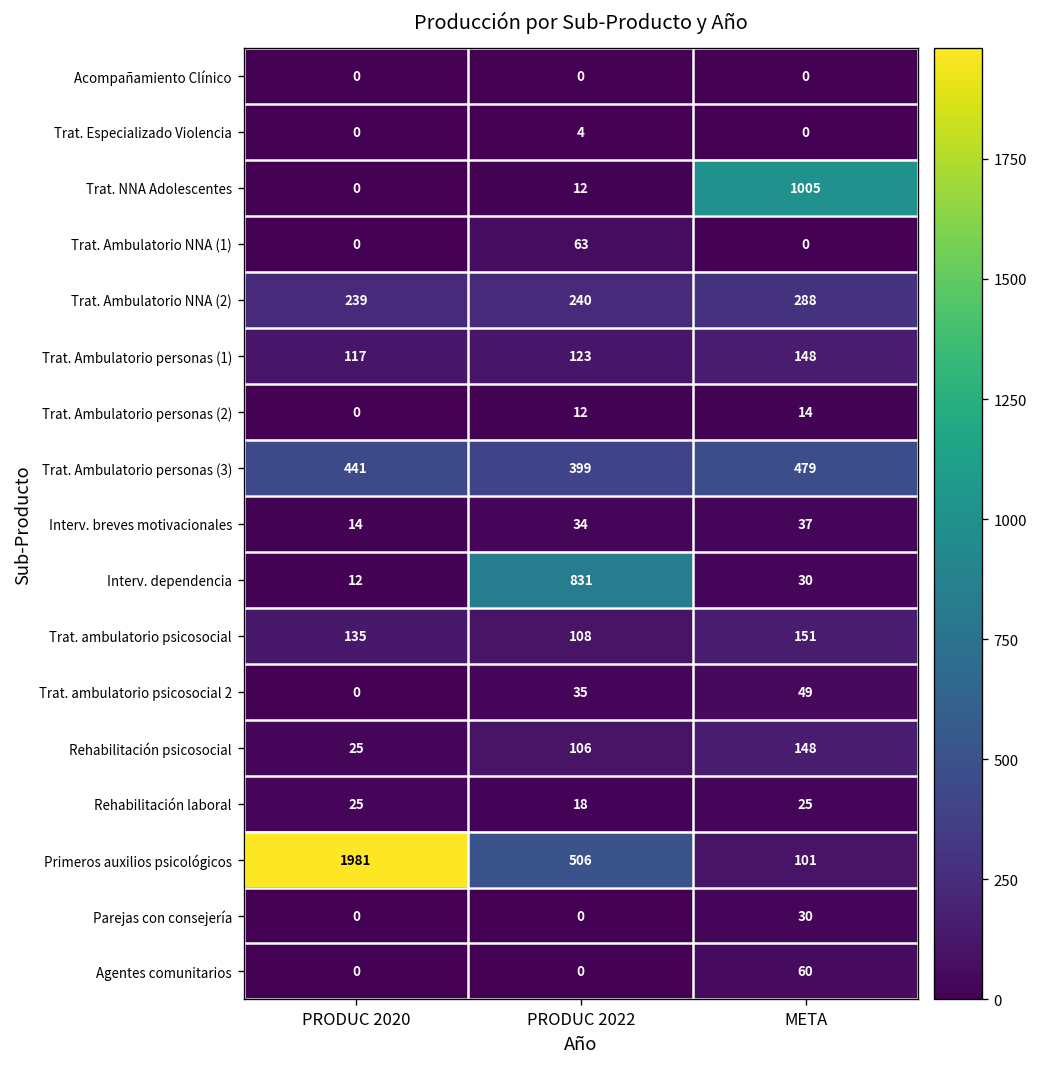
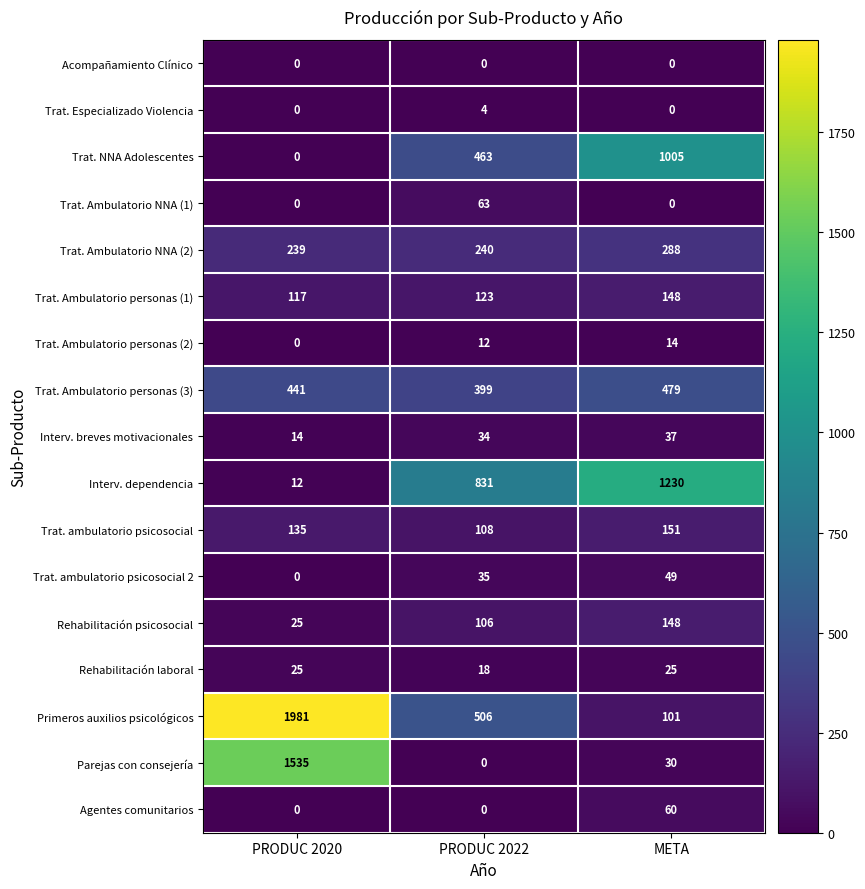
  {
    "Acompañamiento Clínico": {
      "PRODUC 2020": 0,
      "PRODUC 2022": 0,
      "META": 0
    },
    "Trat. Especializado Violencia": {
      "PRODUC 2020": 0,
      "PRODUC 2022": 4,
      "META": 0
    },
    "Trat. NNA Adolescentes": {
      "PRODUC 2020": 0,
-     "PRODUC 2022": 12,
+     "PRODUC 2022": 463,
      "META": 1005
    },
    "Trat. Ambulatorio NNA (1)": {
      "PRODUC 2020": 0,
      "PRODUC 2022": 63,
      "META": 0
    },
    "Trat. Ambulatorio NNA (2)": {
      "PRODUC 2020": 239,
      "PRODUC 2022": 240,
      "META": 288
    },
    "Trat. Ambulatorio personas (1)": {
      "PRODUC 2020": 117,
      "PRODUC 2022": 123,
      "META": 148
    },
    "Trat. Ambulatorio personas (2)": {
      "PRODUC 2020": 0,
      "PRODUC 2022": 12,
      "META": 14
    },
    "Trat. Ambulatorio personas (3)": {
      "PRODUC 2020": 441,
      "PRODUC 2022": 399,
      "META": 479
    },
    "Interv. breves motivacionales": {
      "PRODUC 2020": 14,
      "PRODUC 2022": 34,
      "META": 37
    },
    "Interv. dependencia": {
      "PRODUC 2020": 12,
      "PRODUC 2022": 831,
-     "META": 30
+     "META": 1230
    },
    "Trat. ambulatorio psicosocial": {
      "PRODUC 2020": 135,
      "PRODUC 2022": 108,
      "META": 151
    },
    "Trat. ambulatorio psicosocial 2": {
      "PRODUC 2020": 0,
      "PRODUC 2022": 35,
      "META": 49
    },
    "Rehabilitación psicosocial": {
      "PRODUC 2020": 25,
      "PRODUC 2022": 106,
      "META": 148
    },
    "Rehabilitación laboral": {
      "PRODUC 2020": 25,
      "PRODUC 2022": 18,
      "META": 25
    },
    "Primeros auxilios psicológicos": {
      "PRODUC 2020": 1981,
      "PRODUC 2022": 506,
      "META": 101
    },
    "Parejas con consejería": {
-     "PRODUC 2020": 0,
+     "PRODUC 2020": 1535,
      "PRODUC 2022": 0,
      "META": 30
    },
    "Agentes comunitarios": {
      "PRODUC 2020": 0,
      "PRODUC 2022": 0,
      "META": 60
    }
  }
